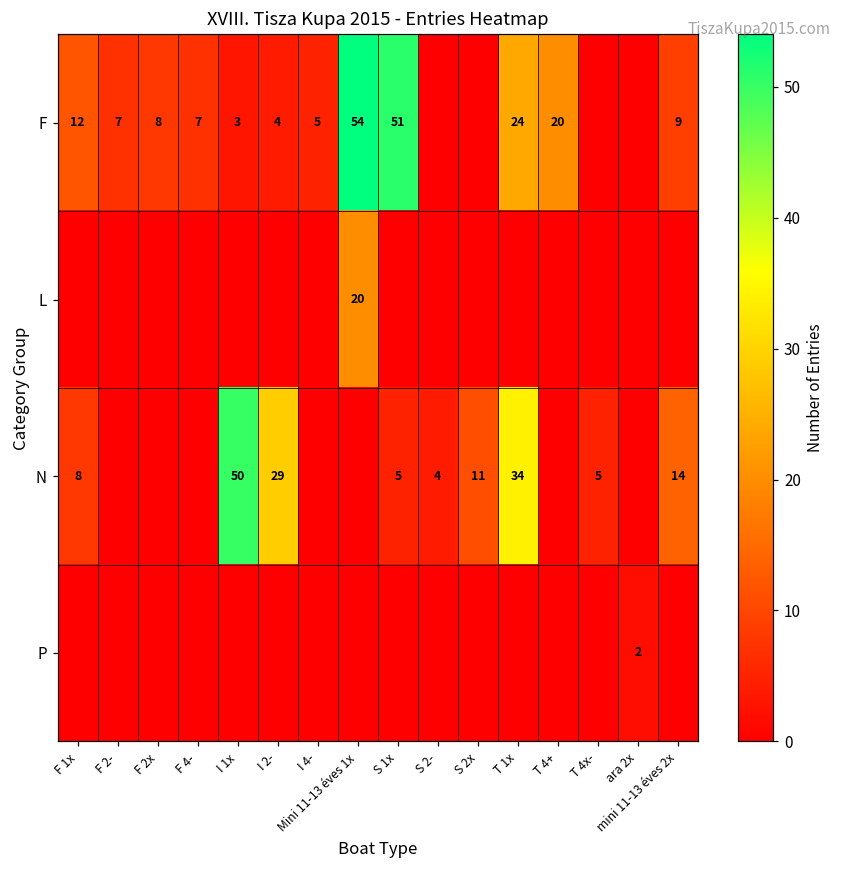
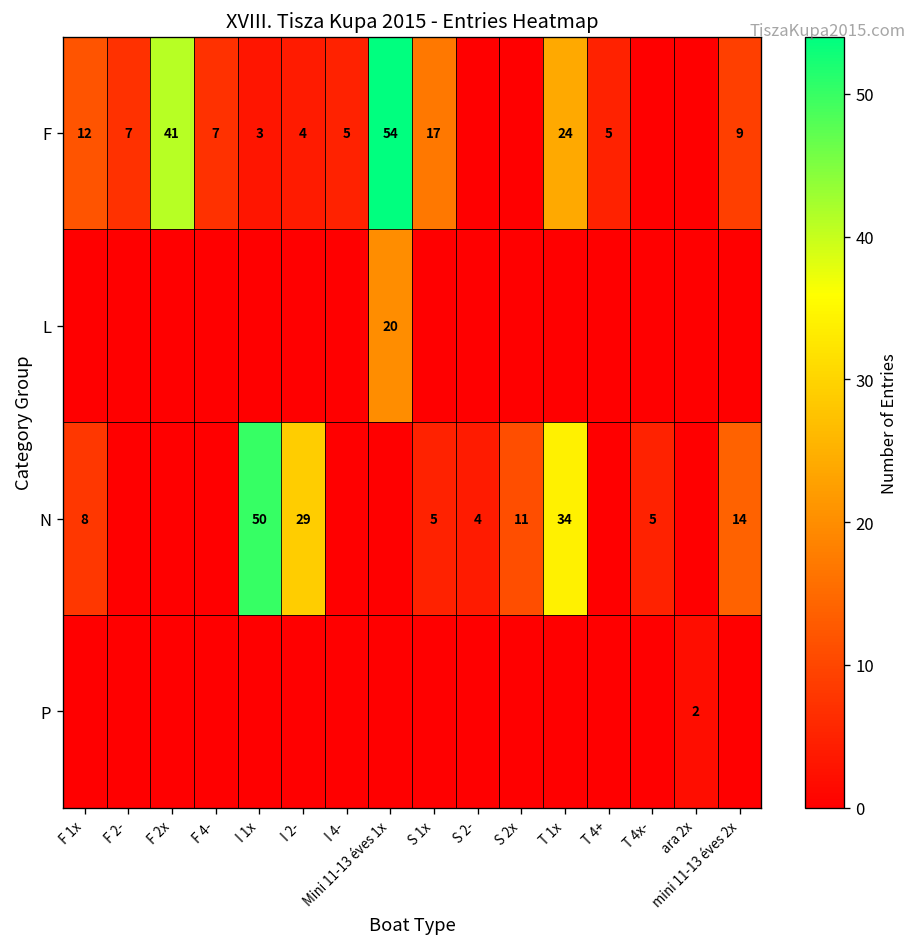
  {
    "F": {
      "F 1x": 12,
      "F 2-": 7,
-     "F 2x": 8,
+     "F 2x": 41,
      "F 4-": 7,
      "I 1x": 3,
      "I 2-": 4,
      "I 4-": 5,
      "Mini 11-13 éves 1x": 54,
-     "S 1x": 51,
+     "S 1x": 17,
      "T 1x": 24,
-     "T 4+": 20,
+     "T 4+": 5,
      "mini 11-13 éves 2x": 9
    },
    "L": {
      "Mini 11-13 éves 1x": 20
    },
    "N": {
      "F 1x": 8,
      "I 1x": 50,
      "I 2-": 29,
      "S 1x": 5,
      "S 2-": 4,
      "S 2x": 11,
      "T 1x": 34,
      "T 4x-": 5,
      "mini 11-13 éves 2x": 14
    },
    "P": {
      "ara 2x": 2
    }
  }
